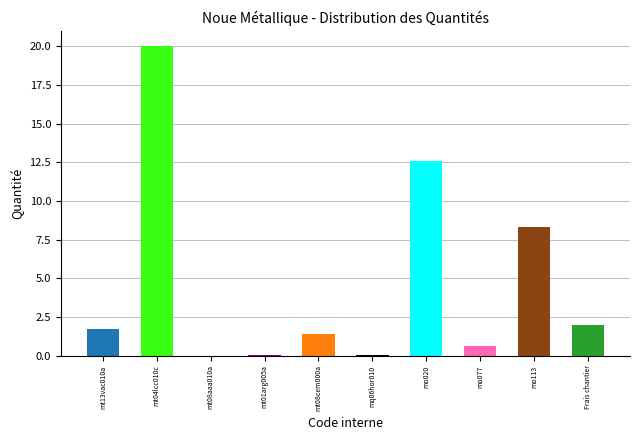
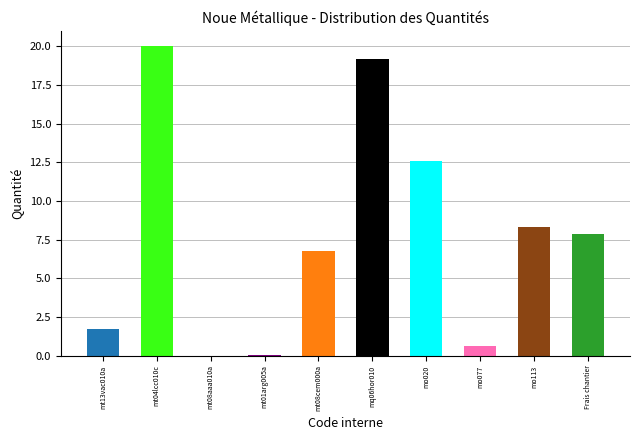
  {
    "mt13vac010a": 1.7,
    "mt04lcc010c": 20.0,
-   "mt08cem000a": 1.4,
-   "mq06hor010": 0.0,
+   "mt08cem000a": 6.8,
+   "mq06hor010": 19.2,
    "mo020": 12.6,
    "mo077": 0.6,
    "mo113": 8.3,
-   "Frais chantier": 2.0
+   "Frais chantier": 7.9
  }
